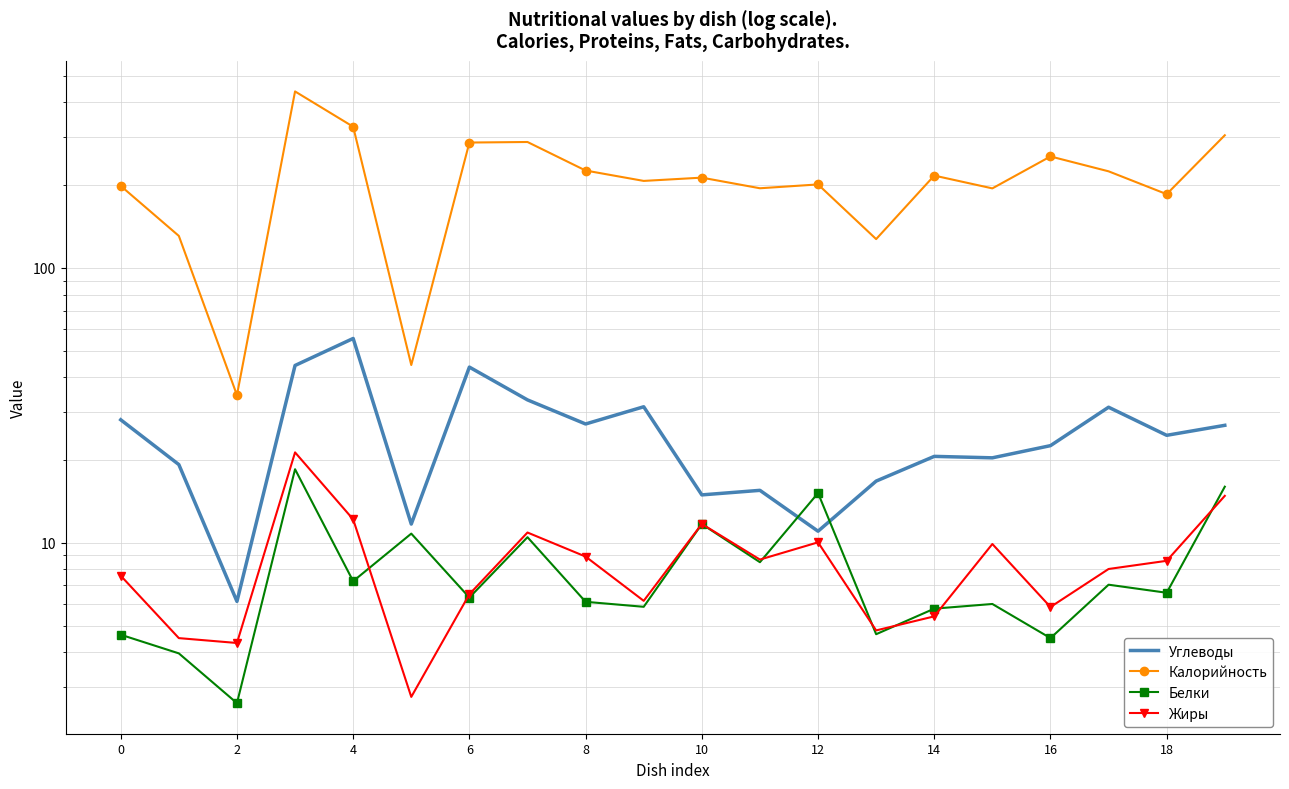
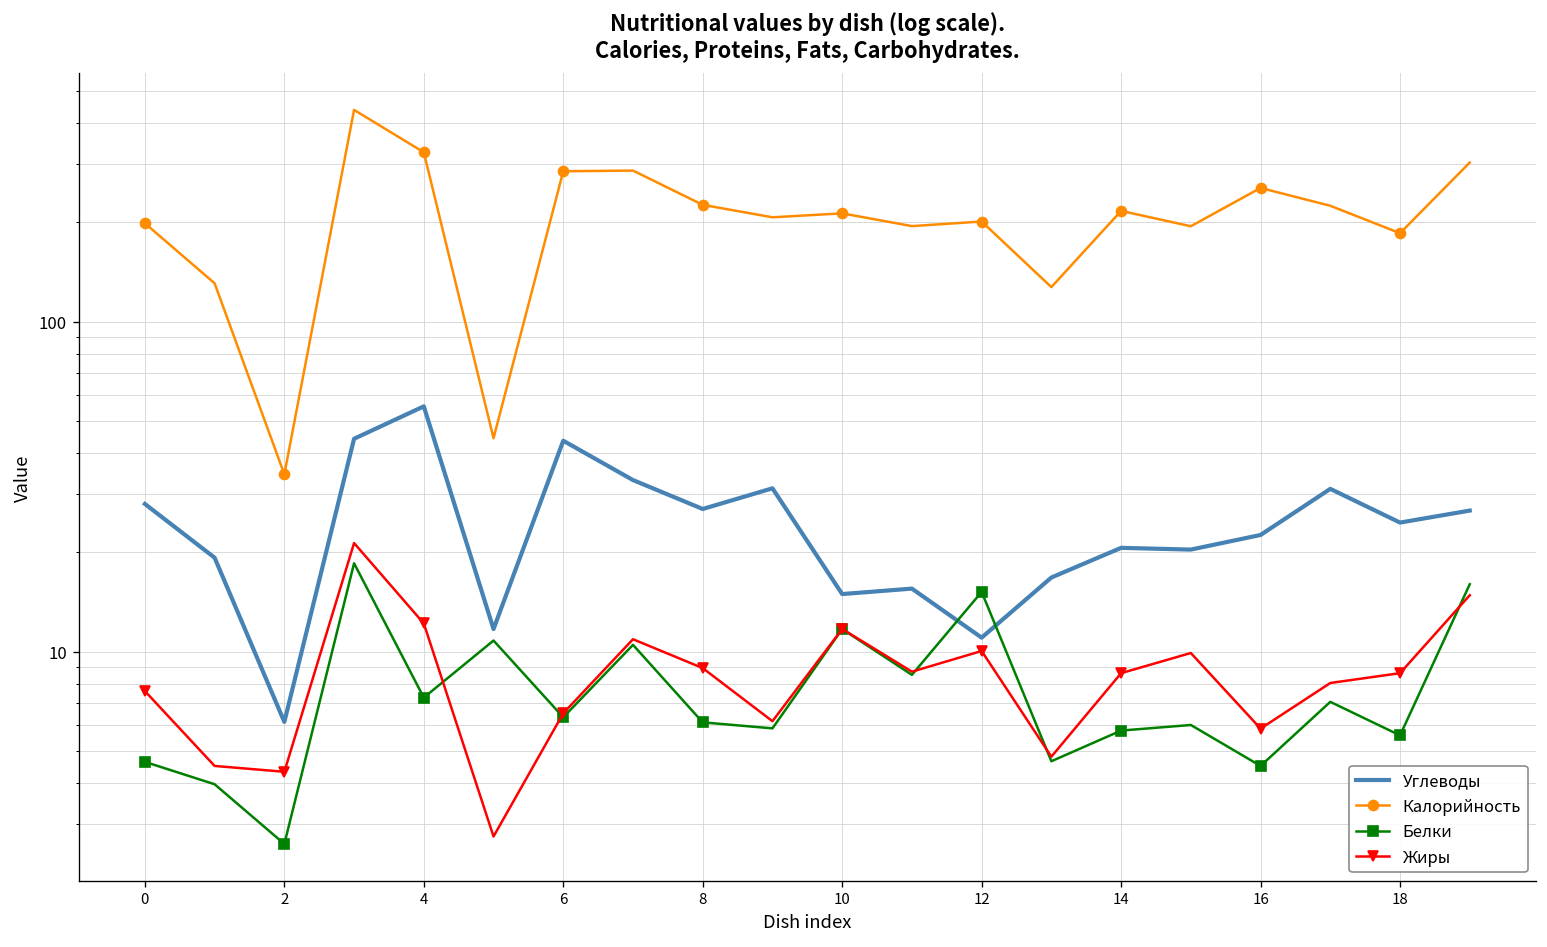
  {
    "Углеводы": {
      "0": 28,
      "2": 6.1,
      "4": 55,
      "6": 44,
      "8": 27,
      "10": 15,
      "12": 11.0,
      "14": 21,
      "16": 23,
      "18": 25
    },
    "Калорийность": {
      "0": 200,
      "2": 34,
      "4": 330,
      "6": 290,
      "8": 230,
      "10": 210,
      "12": 200,
      "14": 220,
      "16": 250,
      "18": 190
    },
    "Белки": {
      "0": 4.6,
      "2": 2.6,
      "4": 7.3,
      "6": 6.3,
      "8": 6.1,
      "12": 15,
      "14": 5.8,
      "16": 4.5,
-     "18": 6.6
+     "18": 5.6
    },
    "Жиры": {
      "0": 7.6,
      "2": 4.3,
      "4": 12,
      "6": 6.5,
      "8": 8.9,
      "12": 10.0,
-     "14": 5.4,
+     "14": 8.6,
      "16": 5.8,
      "18": 8.6
    }
  }
